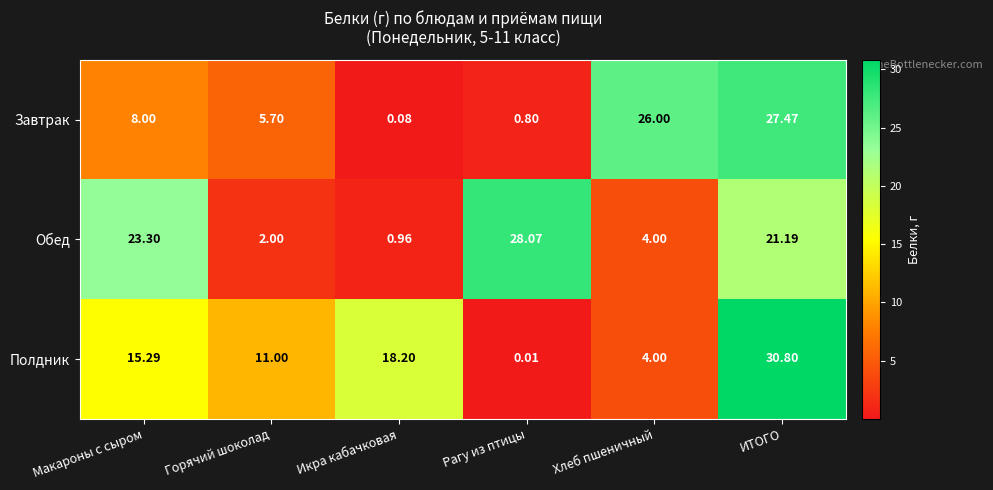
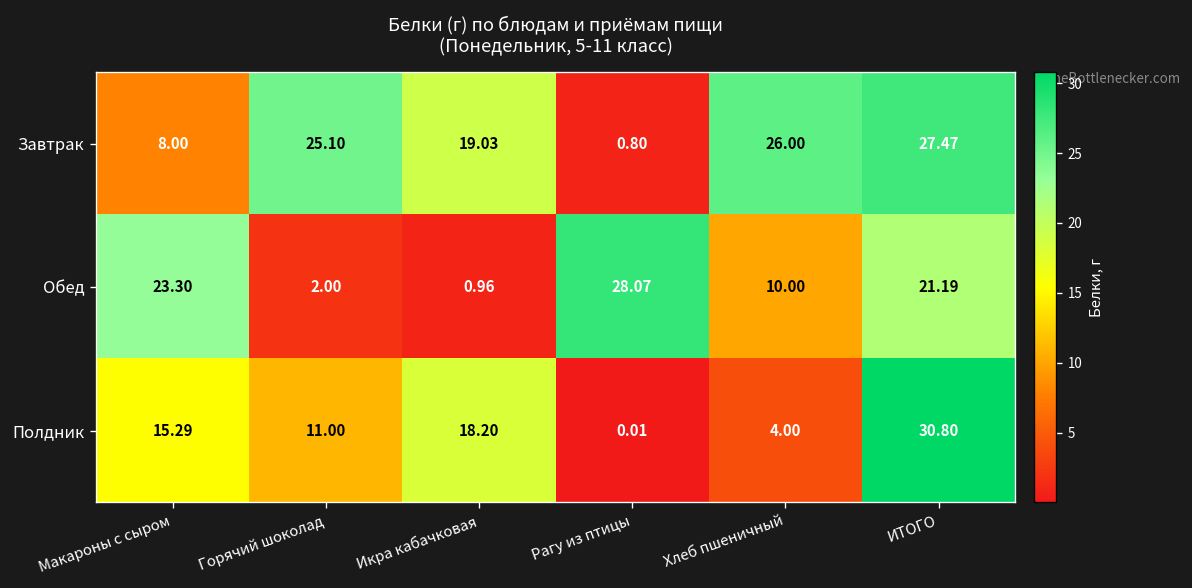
  {
    "Завтрак": {
      "Макароны с сыром": 8.00,
-     "Горячий шоколад": 5.70,
-     "Икра кабачковая": 0.08,
+     "Горячий шоколад": 25.10,
+     "Икра кабачковая": 19.03,
      "Рагу из птицы": 0.80,
      "Хлеб пшеничный": 26.00,
      "ИТОГО": 27.47
    },
    "Обед": {
      "Макароны с сыром": 23.30,
      "Горячий шоколад": 2.00,
      "Икра кабачковая": 0.96,
      "Рагу из птицы": 28.07,
-     "Хлеб пшеничный": 4.00,
+     "Хлеб пшеничный": 10.00,
      "ИТОГО": 21.19
    },
    "Полдник": {
      "Макароны с сыром": 15.29,
      "Горячий шоколад": 11.00,
      "Икра кабачковая": 18.20,
      "Рагу из птицы": 0.01,
      "Хлеб пшеничный": 4.00,
      "ИТОГО": 30.80
    }
  }
